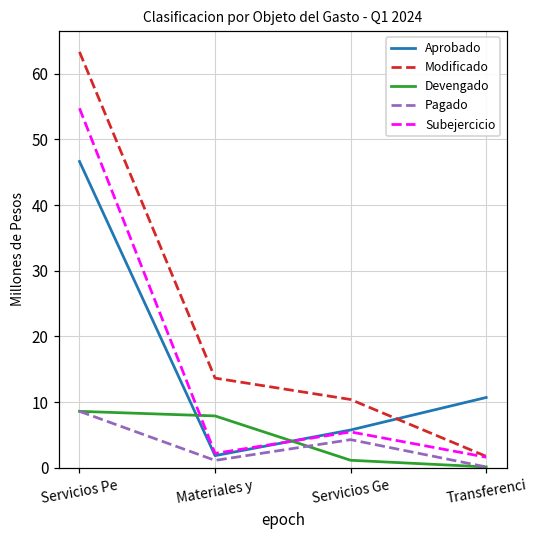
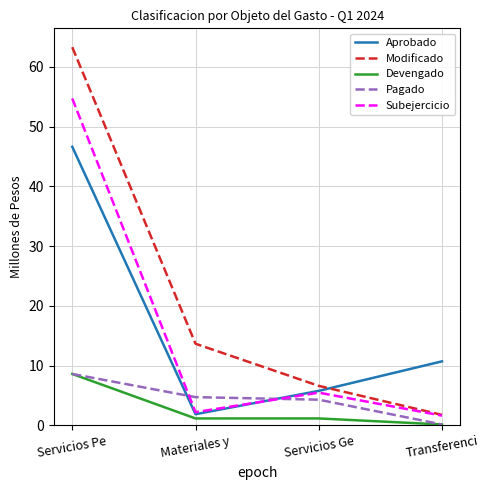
  {
    "Aprobado": {
      "Servicios Pe": 47,
      "Transferenci": 11
    },
    "Modificado": {
      "Servicios Pe": 63,
      "Materiales y": 14,
-     "Servicios Ge": 10
+     "Servicios Ge": 7
    },
    "Devengado": {
-     "Materiales y": 8,
+     "Materiales y": 1,
      "Servicios Ge": 1
    },
    "Pagado": {
-     "Materiales y": 1,
+     "Materiales y": 5,
      "Servicios Ge": 4
    },
    "Subejercicio": {
      "Servicios Pe": 55
    }
  }
